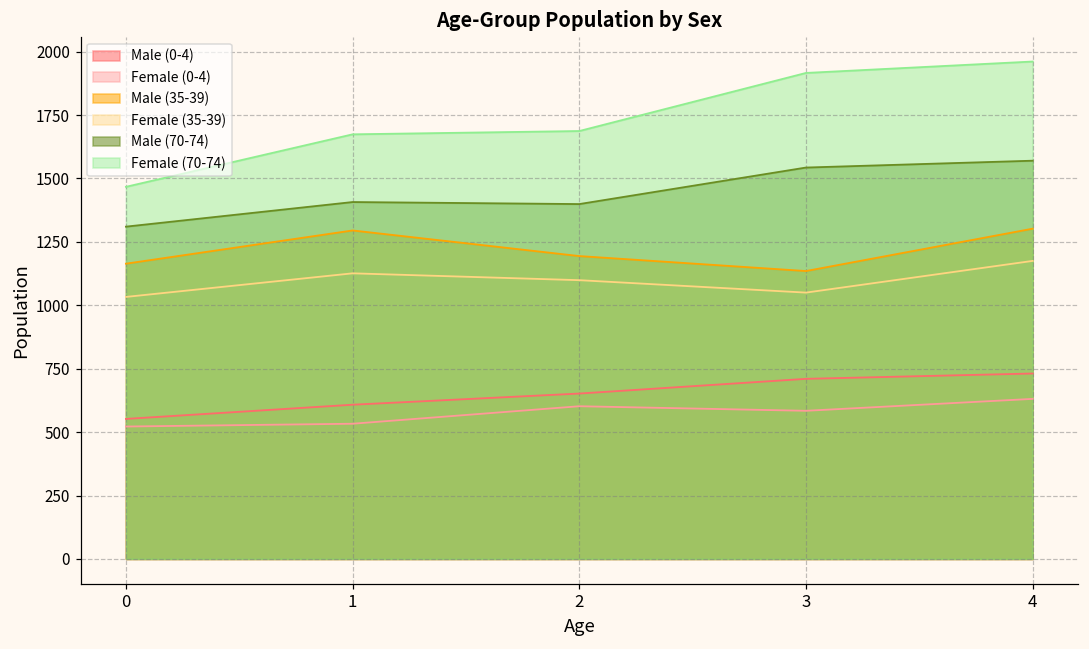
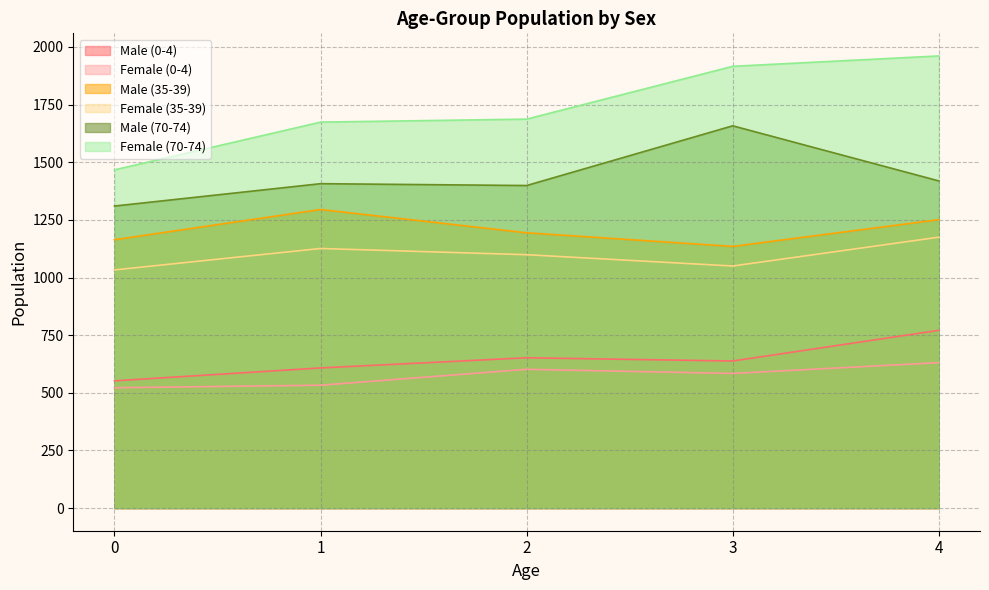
  {
    "Male (0-4)": {
      "0": 550,
      "1": 610,
      "2": 650,
-     "3": 710,
-     "4": 730
+     "3": 640,
+     "4": 770
    },
    "Male (35-39)": {
      "0": 1160,
      "1": 1300,
      "2": 1190,
      "3": 1140,
-     "4": 1300
+     "4": 1250
    },
    "Male (70-74)": {
      "0": 1310,
      "1": 1410,
      "2": 1400,
-     "3": 1540,
-     "4": 1570
+     "3": 1660,
+     "4": 1420
    },
    "Female (70-74)": {
      "0": 1470,
      "1": 1670,
      "2": 1690,
      "3": 1920,
      "4": 1960
    }
  }
